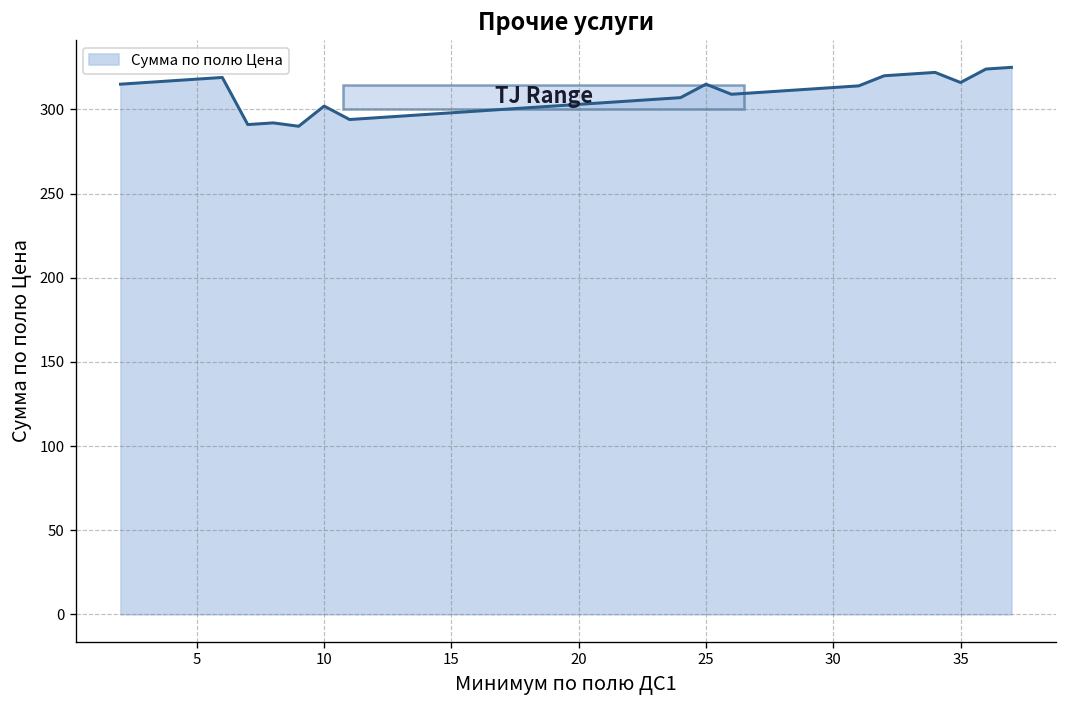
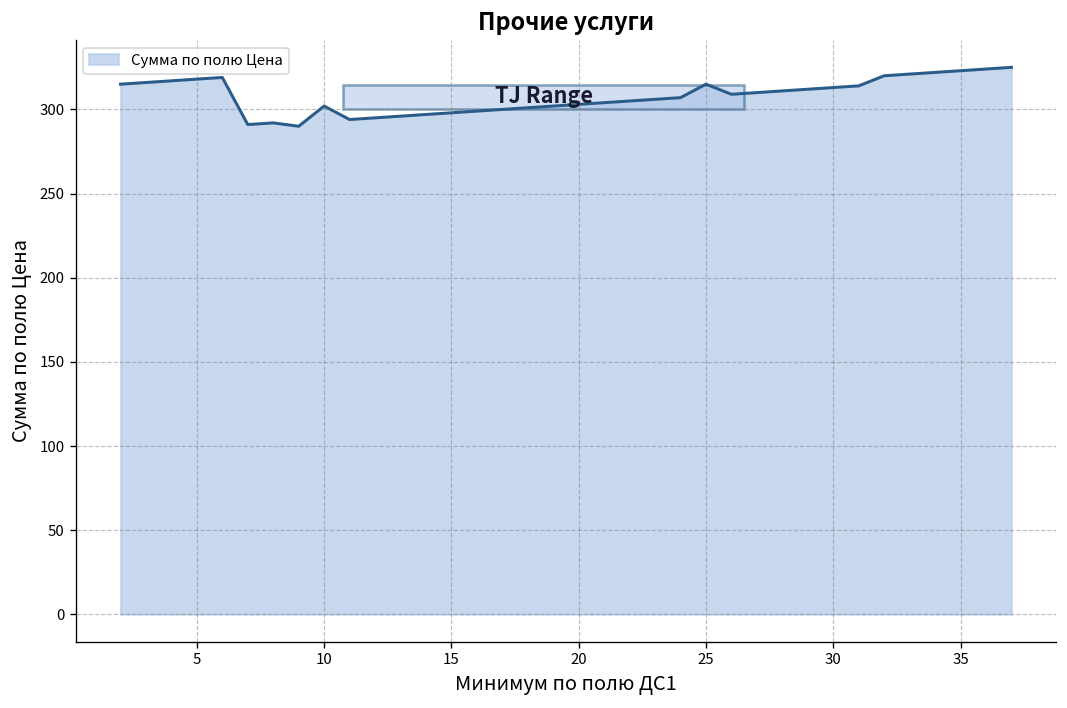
  {
    "5": 318,
    "10": 302,
    "15": 298,
    "25": 315,
    "30": 313,
-   "35": 316
+   "35": 323
  }
